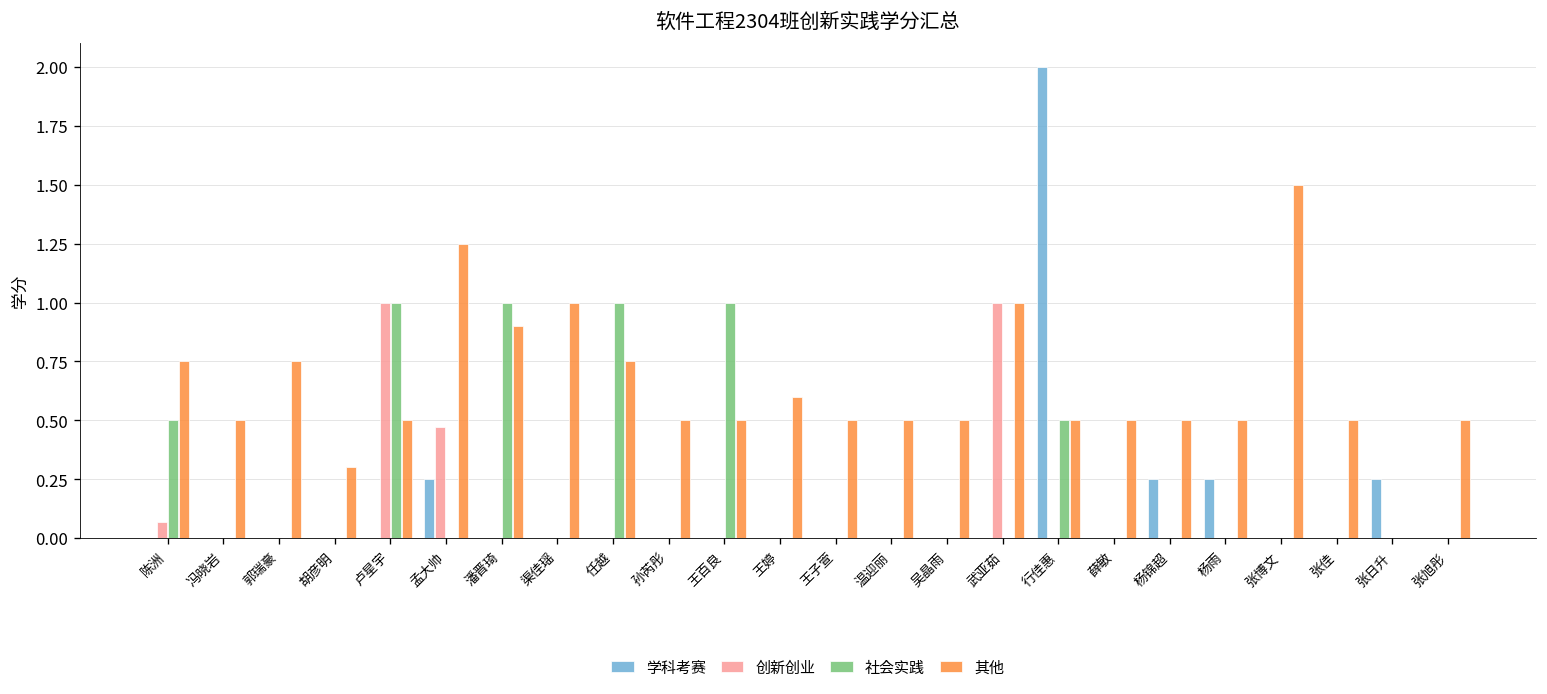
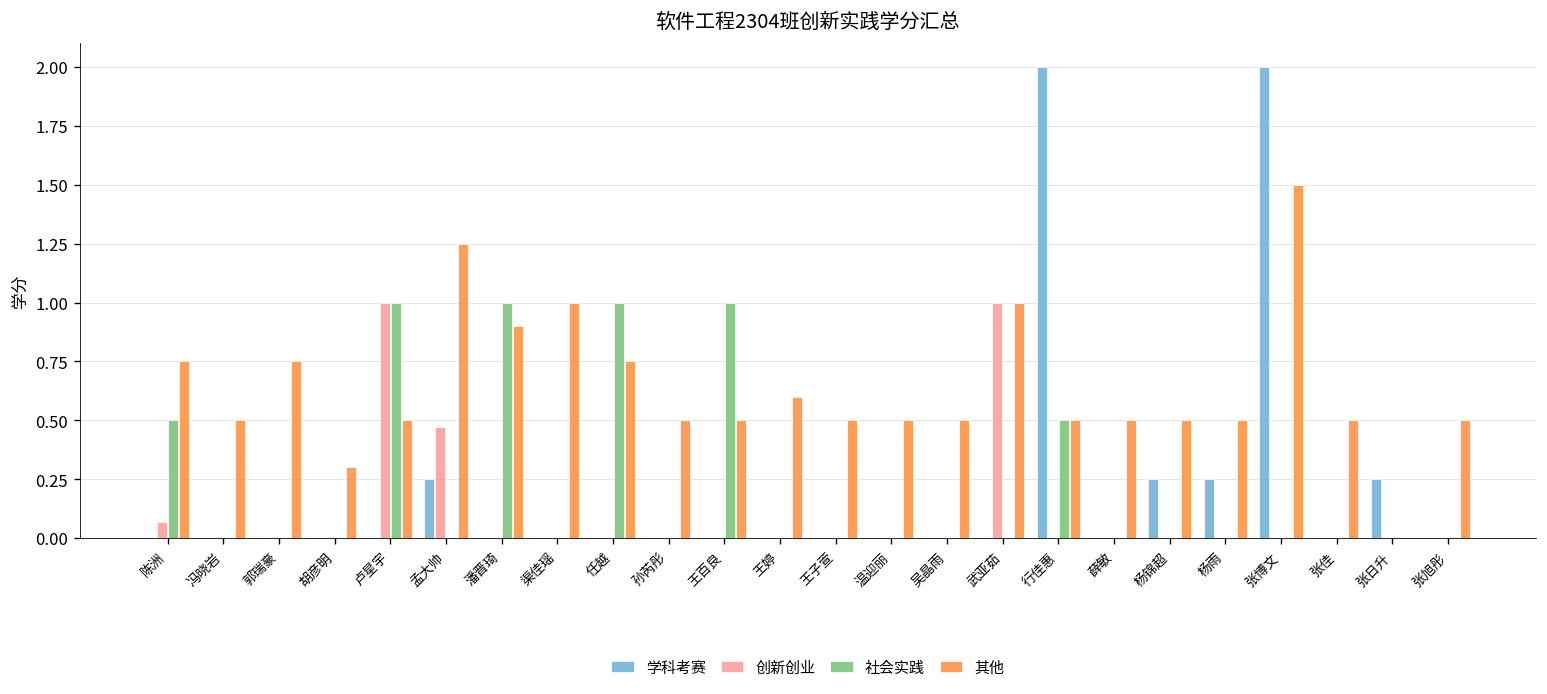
  {
    "学科考赛": {
      "陈洲": 0,
      "冯晓岩": 0,
      "郭瑞豪": 0,
      "胡彦明": 0,
      "卢星宇": 0,
      "孟大帅": 0.25,
      "潘晋琦": 0,
      "渠佳瑶": 0,
      "任越": 0,
      "孙芮彤": 0,
      "王百良": 0,
      "王婷": 0,
      "王子萱": 0,
      "温迎丽": 0,
      "吴晶雨": 0,
      "武亚茹": 0,
      "行佳惠": 2,
      "薛敏": 0,
      "杨锦超": 0.25,
      "杨雨": 0.25,
-     "张博文": 0,
+     "张博文": 2,
      "张佳": 0,
      "张日升": 0.25,
      "张旭彤": 0
    },
    "创新创业": {
      "陈洲": 0.07,
      "冯晓岩": 0,
      "郭瑞豪": 0,
      "胡彦明": 0,
      "卢星宇": 1,
      "孟大帅": 0.47,
      "潘晋琦": 0,
      "渠佳瑶": 0,
      "任越": 0,
      "孙芮彤": 0,
      "王百良": 0,
      "王婷": 0,
      "王子萱": 0,
      "温迎丽": 0,
      "吴晶雨": 0,
      "武亚茹": 1,
      "行佳惠": 0,
      "薛敏": 0,
      "杨锦超": 0,
      "杨雨": 0,
      "张博文": 0,
      "张佳": 0,
      "张日升": 0,
      "张旭彤": 0
    },
    "社会实践": {
      "陈洲": 0.50,
      "冯晓岩": 0,
      "郭瑞豪": 0,
      "胡彦明": 0,
      "卢星宇": 1,
      "孟大帅": 0,
      "潘晋琦": 1,
      "渠佳瑶": 0,
      "任越": 1,
      "孙芮彤": 0,
      "王百良": 1,
      "王婷": 0,
      "王子萱": 0,
      "温迎丽": 0,
      "吴晶雨": 0,
      "武亚茹": 0,
      "行佳惠": 0.50,
      "薛敏": 0,
      "杨锦超": 0,
      "杨雨": 0,
      "张博文": 0,
      "张佳": 0,
      "张日升": 0,
      "张旭彤": 0
    },
    "其他": {
      "陈洲": 0.75,
      "冯晓岩": 0.50,
      "郭瑞豪": 0.75,
      "胡彦明": 0.30,
      "卢星宇": 0.50,
      "孟大帅": 1.25,
      "潘晋琦": 0.90,
      "渠佳瑶": 1,
      "任越": 0.75,
      "孙芮彤": 0.50,
      "王百良": 0.50,
      "王婷": 0.60,
      "王子萱": 0.50,
      "温迎丽": 0.50,
      "吴晶雨": 0.50,
      "武亚茹": 1,
      "行佳惠": 0.50,
      "薛敏": 0.50,
      "杨锦超": 0.50,
      "杨雨": 0.50,
      "张博文": 1.50,
      "张佳": 0.50,
      "张日升": 0,
      "张旭彤": 0.50
    }
  }
